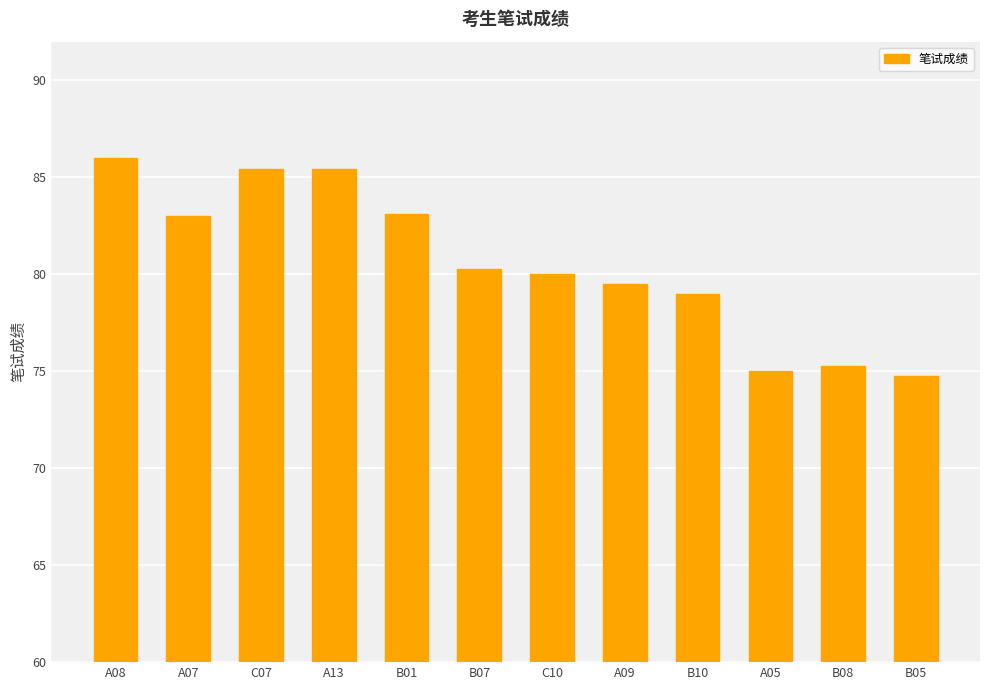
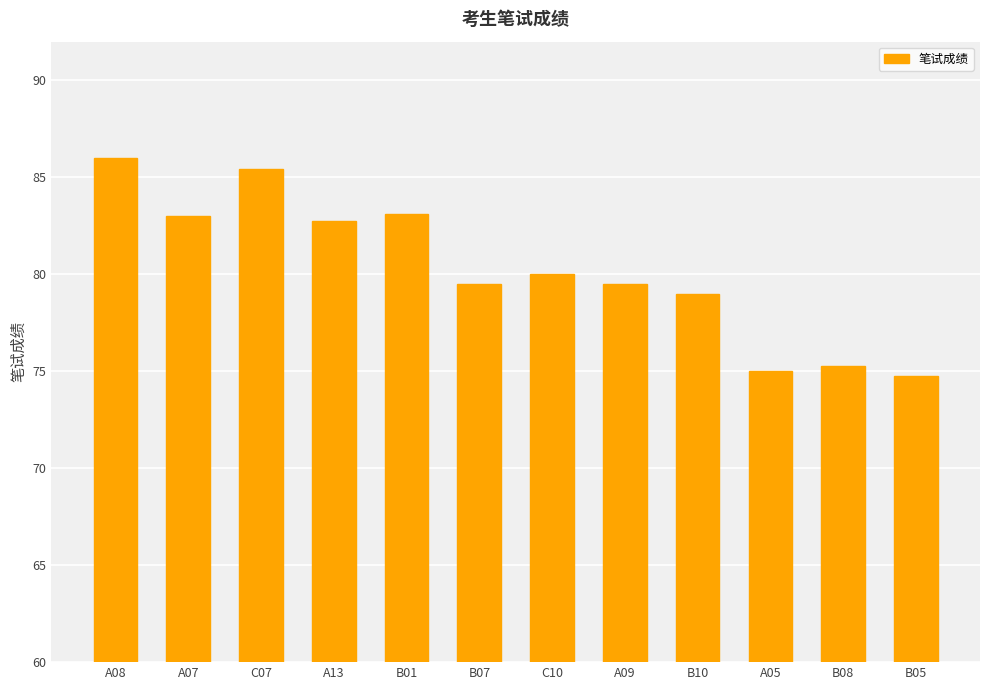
  {
    "A08": 86.0,
    "A07": 83.0,
    "C07": 85.4,
-   "A13": 85.4,
+   "A13": 82.8,
    "B01": 83.1,
-   "B07": 80.3,
+   "B07": 79.5,
    "C10": 80.0,
    "A09": 79.5,
    "B10": 79.0,
    "A05": 75.0,
    "B08": 75.3,
    "B05": 74.8
  }
